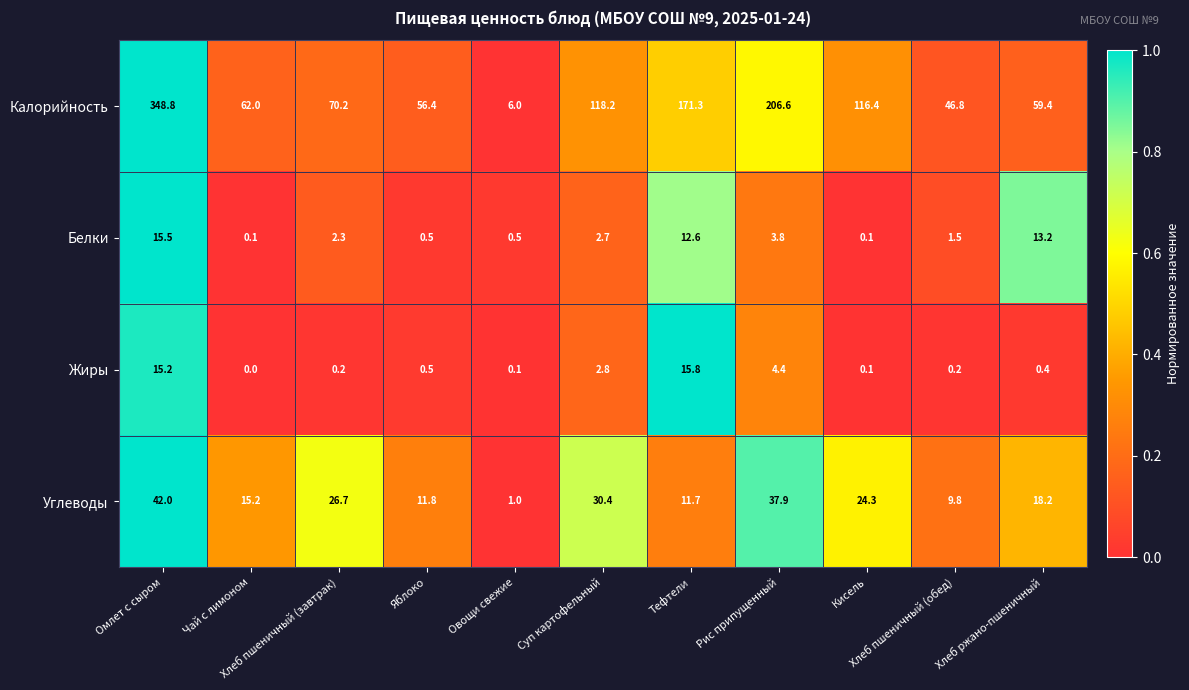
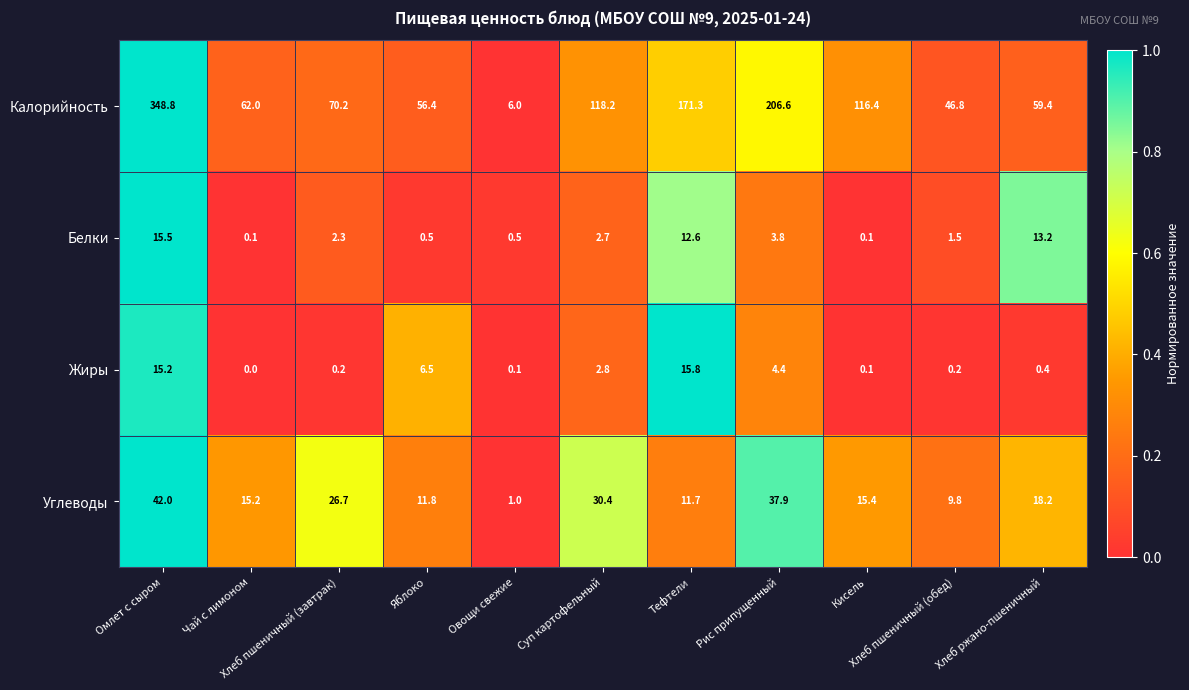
  {
    "Калорийность": {
      "Омлет с сыром": 348.8,
      "Чай с лимоном": 62.0,
      "Хлеб пшеничный (завтрак)": 70.2,
      "Яблоко": 56.4,
      "Овощи свежие": 6.0,
      "Суп картофельный": 118.2,
      "Тефтели": 171.3,
      "Рис припущенный": 206.6,
      "Кисель": 116.4,
      "Хлеб пшеничный (обед)": 46.8,
      "Хлеб ржано-пшеничный": 59.4
    },
    "Белки": {
      "Омлет с сыром": 15.5,
      "Чай с лимоном": 0.1,
      "Хлеб пшеничный (завтрак)": 2.3,
      "Яблоко": 0.5,
      "Овощи свежие": 0.5,
      "Суп картофельный": 2.7,
      "Тефтели": 12.6,
      "Рис припущенный": 3.8,
      "Кисель": 0.1,
      "Хлеб пшеничный (обед)": 1.5,
      "Хлеб ржано-пшеничный": 13.2
    },
    "Жиры": {
      "Омлет с сыром": 15.2,
      "Чай с лимоном": 0.0,
      "Хлеб пшеничный (завтрак)": 0.2,
-     "Яблоко": 0.5,
+     "Яблоко": 6.5,
      "Овощи свежие": 0.1,
      "Суп картофельный": 2.8,
      "Тефтели": 15.8,
      "Рис припущенный": 4.4,
      "Кисель": 0.1,
      "Хлеб пшеничный (обед)": 0.2,
      "Хлеб ржано-пшеничный": 0.4
    },
    "Углеводы": {
      "Омлет с сыром": 42.0,
      "Чай с лимоном": 15.2,
      "Хлеб пшеничный (завтрак)": 26.7,
      "Яблоко": 11.8,
      "Овощи свежие": 1.0,
      "Суп картофельный": 30.4,
      "Тефтели": 11.7,
      "Рис припущенный": 37.9,
-     "Кисель": 24.3,
+     "Кисель": 15.4,
      "Хлеб пшеничный (обед)": 9.8,
      "Хлеб ржано-пшеничный": 18.2
    }
  }
